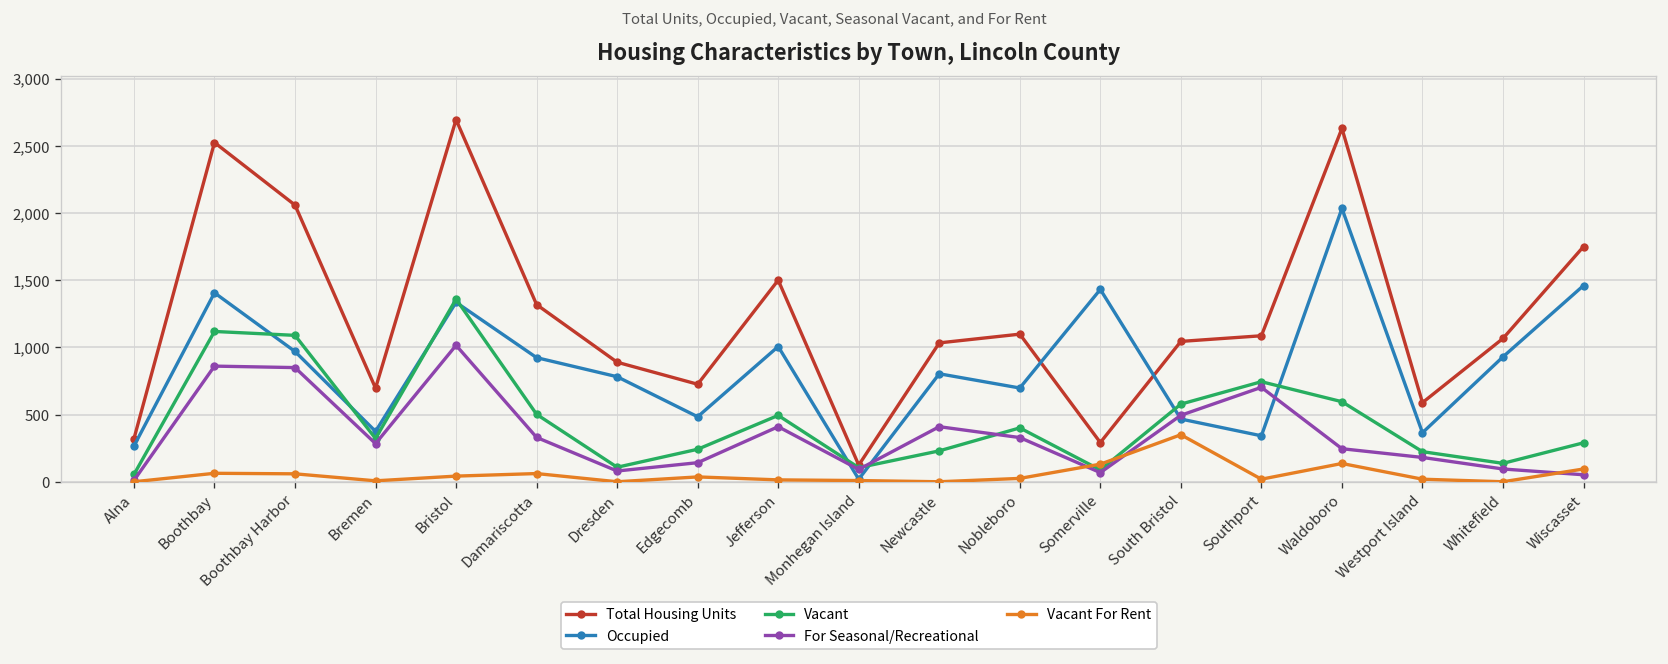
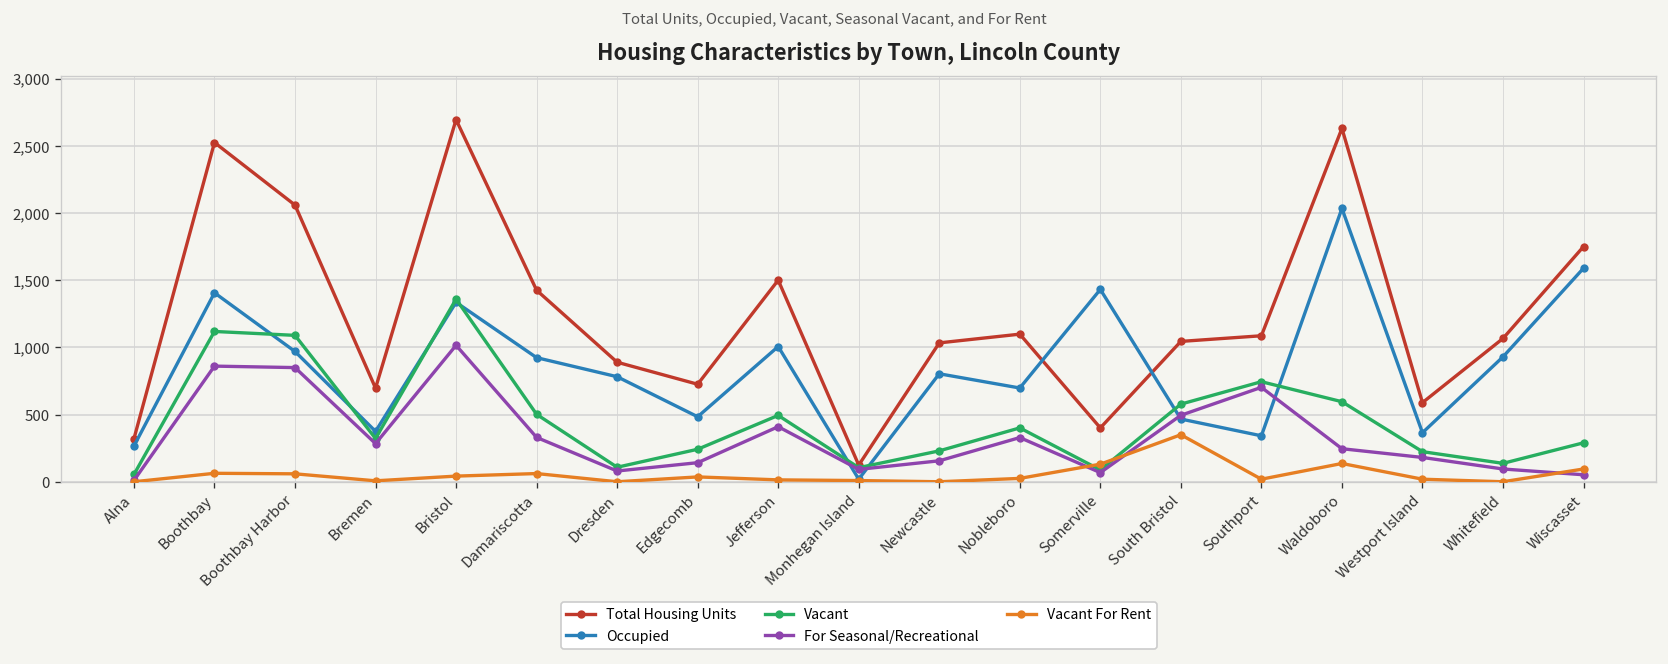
  {
    "Total Housing Units": {
      "Alna": "320",
      "Boothbay": "2,530",
      "Boothbay Harbor": "2,060",
      "Bremen": "700",
      "Bristol": "2,700",
-     "Damariscotta": "1,320",
+     "Damariscotta": "1,430",
      "Dresden": "890",
      "Edgecomb": "730",
      "Jefferson": "1,500",
      "Newcastle": "1,030",
      "Nobleboro": "1,100",
-     "Somerville": "290",
+     "Somerville": "400",
      "South Bristol": "1,050",
      "Southport": "1,090",
      "Waldoboro": "2,630",
      "Westport Island": "590",
      "Whitefield": "1,070",
      "Wiscasset": "1,750"
    },
    "Occupied": {
      "Alna": "270",
      "Boothbay": "1,410",
      "Boothbay Harbor": "970",
      "Bremen": "380",
      "Bristol": "1,340",
      "Damariscotta": "920",
      "Dresden": "780",
      "Edgecomb": "480",
      "Jefferson": "1,010",
      "Newcastle": "800",
      "Nobleboro": "700",
      "Somerville": "1,430",
      "South Bristol": "470",
      "Southport": "340",
      "Waldoboro": "2,040",
      "Westport Island": "370",
      "Whitefield": "930",
-     "Wiscasset": "1,460"
+     "Wiscasset": "1,590"
    },
    "Vacant": {
      "Alna": "50",
      "Boothbay": "1,120",
      "Boothbay Harbor": "1,090",
      "Bremen": "320",
      "Bristol": "1,360",
      "Damariscotta": "500",
      "Dresden": "110",
      "Edgecomb": "240",
      "Jefferson": "490",
      "Newcastle": "230",
      "Nobleboro": "400",
      "South Bristol": "580",
      "Southport": "750",
      "Waldoboro": "600",
      "Westport Island": "220",
      "Whitefield": "140",
      "Wiscasset": "290"
    },
    "For Seasonal/Recreational": {
      "Boothbay": "860",
      "Boothbay Harbor": "850",
      "Bremen": "280",
      "Bristol": "1,020",
      "Damariscotta": "330",
      "Dresden": "80",
      "Edgecomb": "140",
      "Jefferson": "410",
-     "Newcastle": "410",
+     "Newcastle": "160",
      "Nobleboro": "330",
      "South Bristol": "500",
      "Southport": "700",
      "Waldoboro": "250",
      "Westport Island": "180",
      "Whitefield": "100",
      "Wiscasset": "50"
    },
    "Vacant For Rent": {
      "Boothbay": "60",
      "Boothbay Harbor": "60",
      "Bremen": "10",
      "Bristol": "40",
      "Damariscotta": "60",
      "Dresden": "0",
      "Edgecomb": "40",
      "Jefferson": "10",
      "Newcastle": "0",
      "Nobleboro": "30",
      "Somerville": "130",
      "South Bristol": "350",
      "Southport": "20",
      "Waldoboro": "140",
      "Westport Island": "20",
      "Whitefield": "0",
      "Wiscasset": "100"
    }
  }
